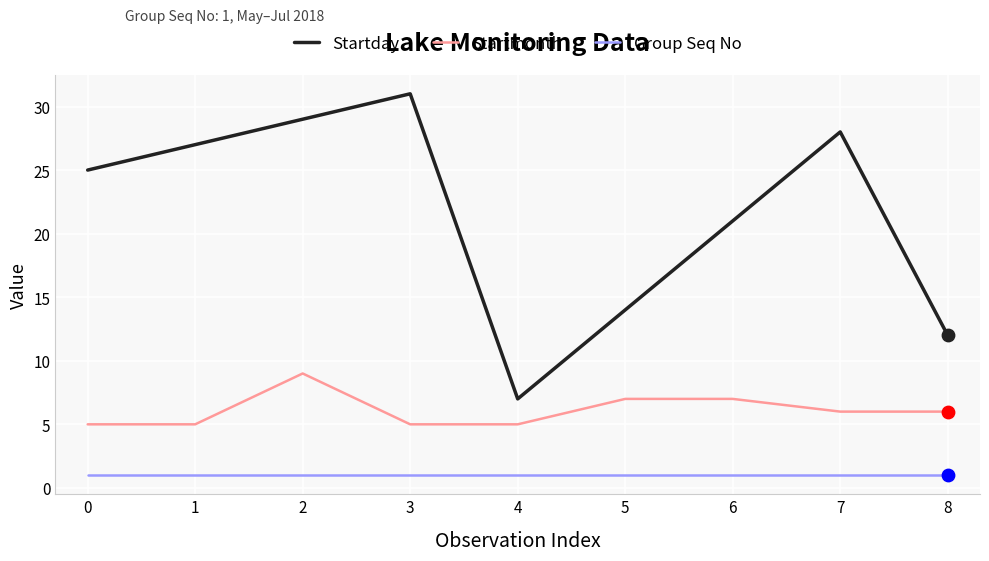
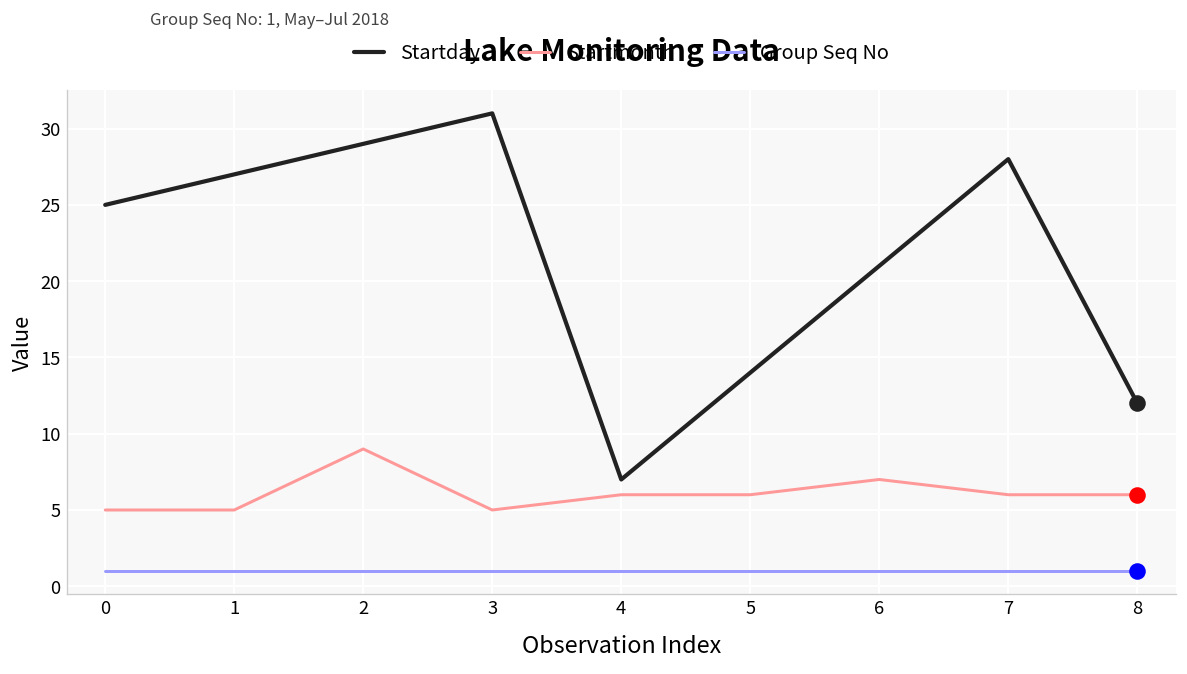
  {
    "Startmonth": {
      "0": 5,
      "1": 5,
      "2": 9,
      "3": 5,
-     "4": 5,
-     "5": 7,
+     "4": 6,
+     "5": 6,
      "6": 7,
      "7": 6
    },
    "Group Seq No": {
      "0": 1,
      "1": 1,
      "2": 1,
      "3": 1,
      "4": 1,
      "5": 1,
      "6": 1,
      "7": 1
    }
  }
